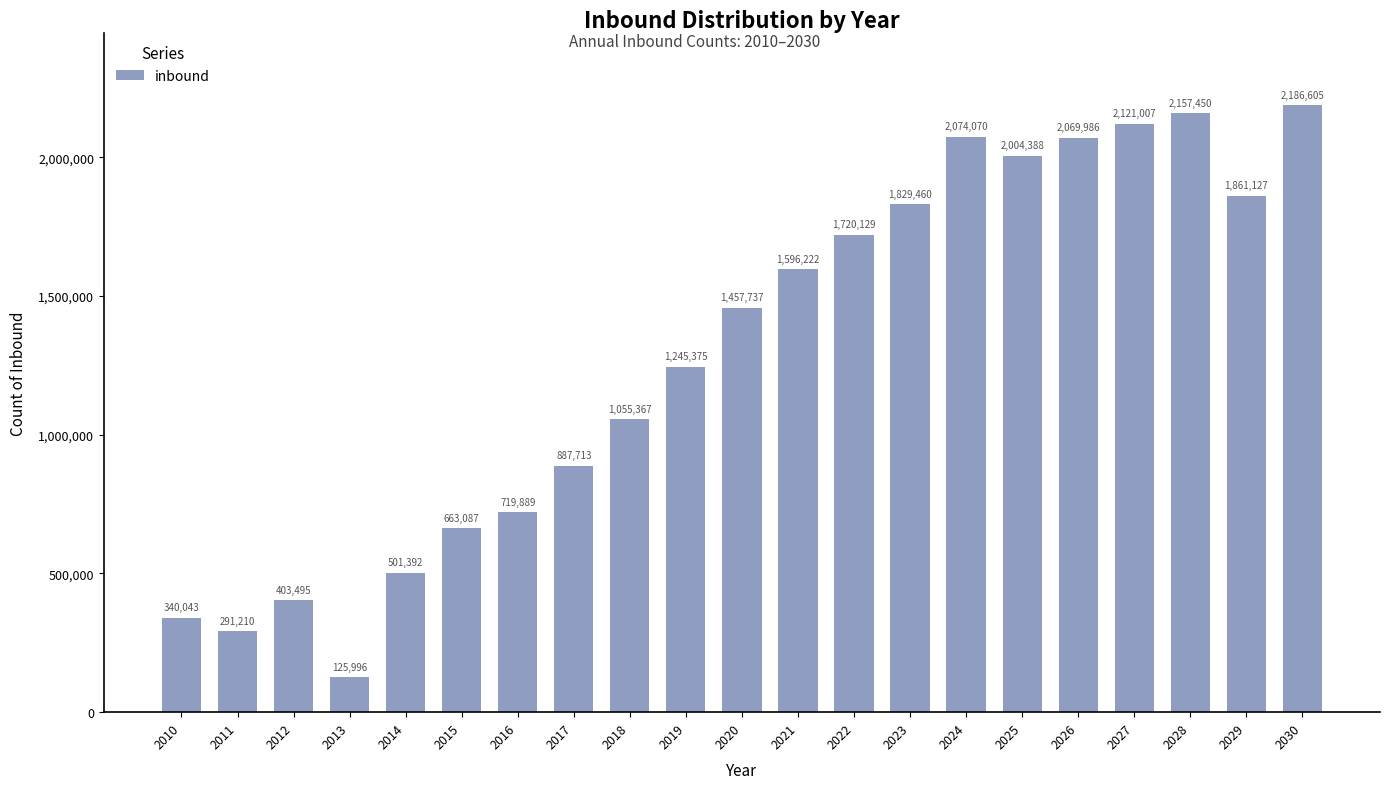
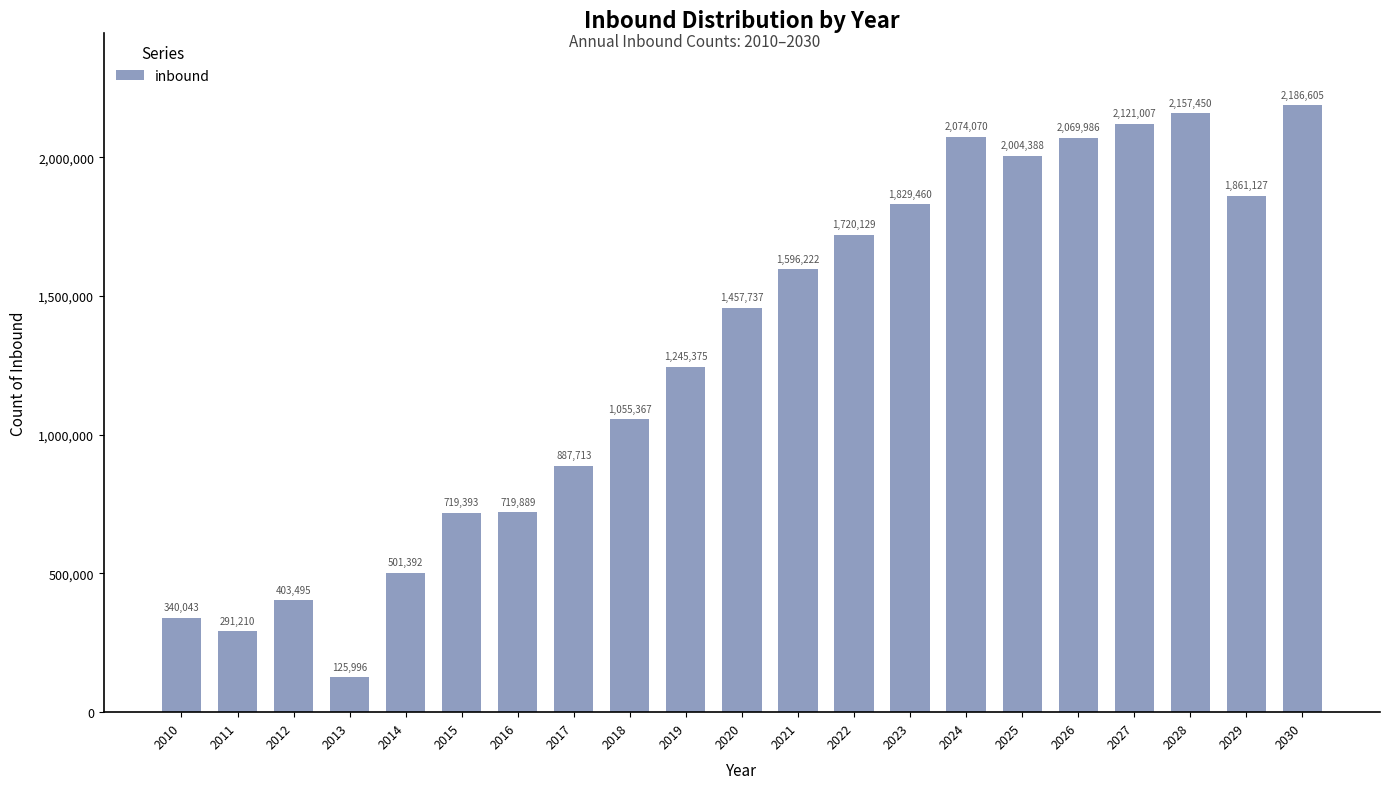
  {
    "2010": "340,043",
    "2011": "291,210",
    "2012": "403,495",
    "2013": "125,996",
    "2014": "501,392",
-   "2015": "663,087",
+   "2015": "719,393",
    "2016": "719,889",
    "2017": "887,713",
    "2018": "1,055,367",
    "2019": "1,245,375",
    "2020": "1,457,737",
    "2021": "1,596,222",
    "2022": "1,720,129",
    "2023": "1,829,460",
    "2024": "2,074,070",
    "2025": "2,004,388",
    "2026": "2,069,986",
    "2027": "2,121,007",
    "2028": "2,157,450",
    "2029": "1,861,127",
    "2030": "2,186,605"
  }
